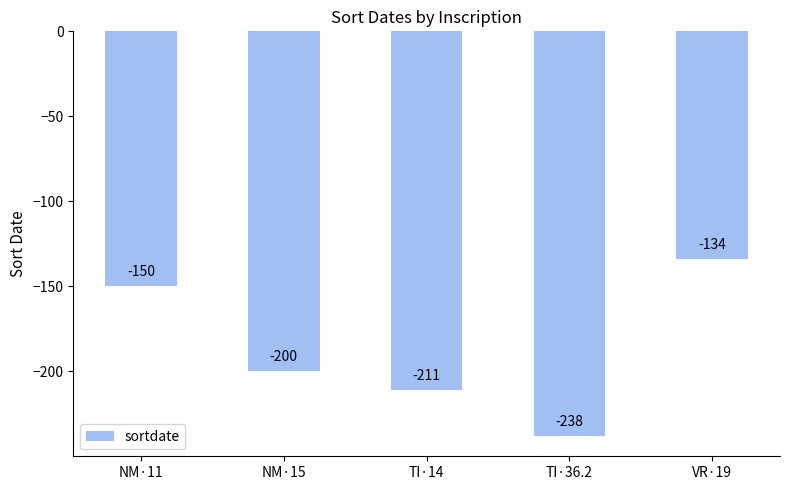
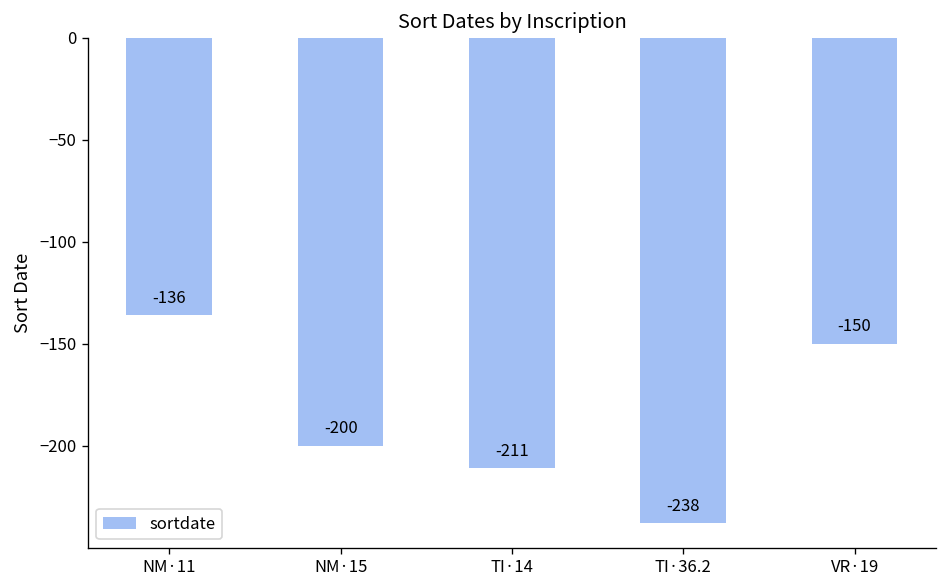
  {
-   "NM·11": -150,
+   "NM·11": -136,
    "NM·15": -200,
    "TI·14": -211,
    "TI·36.2": -238,
-   "VR·19": -134
+   "VR·19": -150
  }
